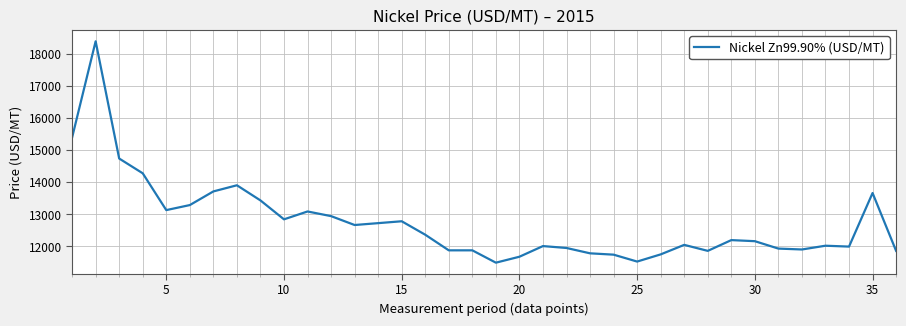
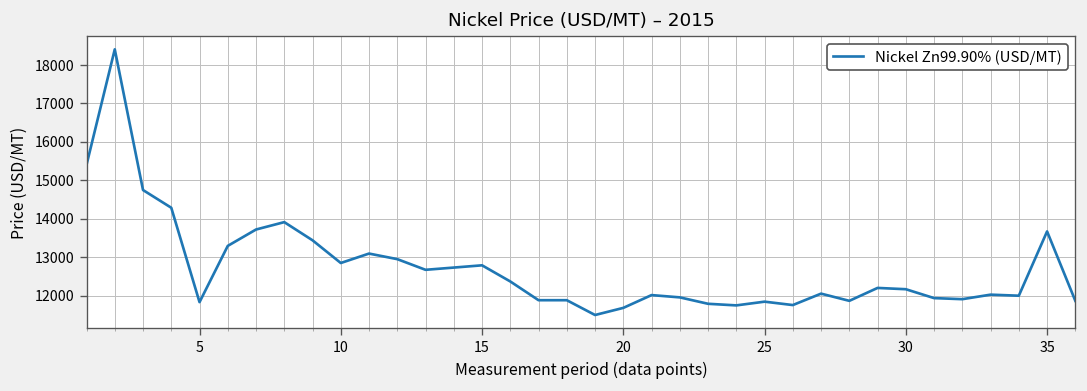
  {
-   "5": 13100,
+   "5": 11800,
    "10": 12800,
    "15": 12800,
    "20": 11700,
-   "25": 11500,
+   "25": 11800,
    "30": 12200,
    "35": 13700
  }
